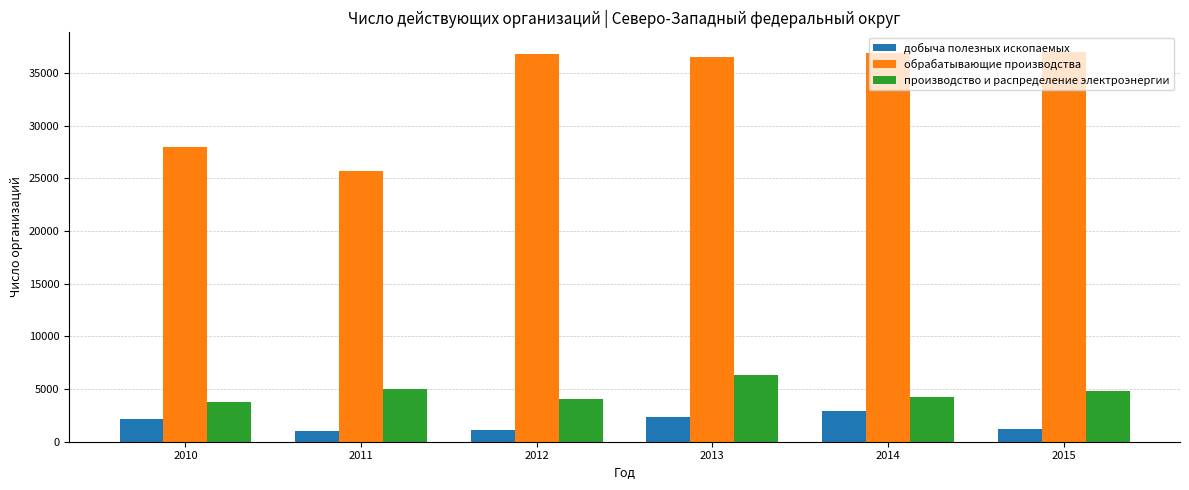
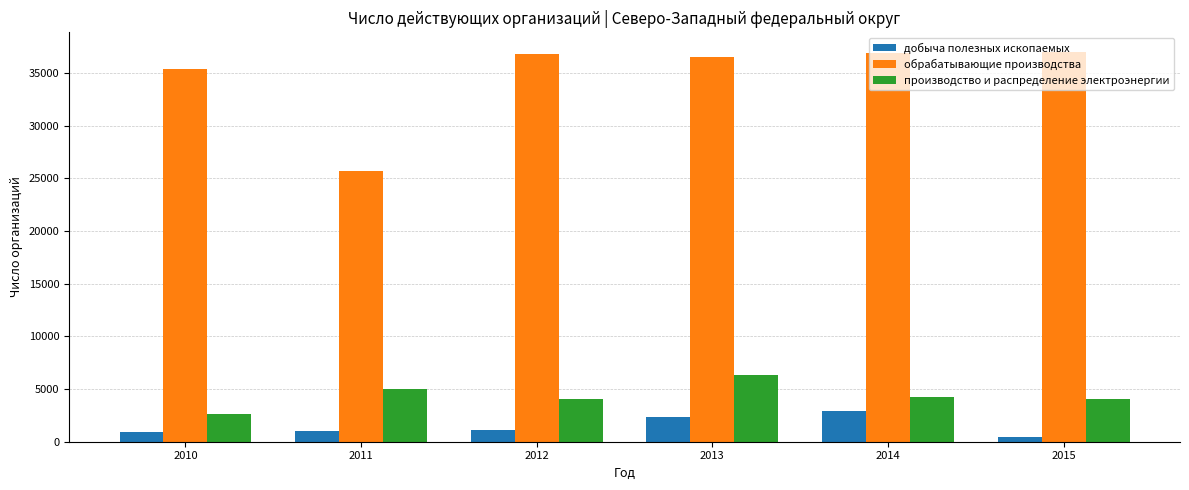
  {
    "добыча полезных ископаемых": {
-     "2010": 2100,
+     "2010": 1000,
      "2011": 1100,
      "2012": 1100,
      "2013": 2300,
      "2014": 2900,
-     "2015": 1200
+     "2015": 400
    },
    "обрабатывающие производства": {
-     "2010": 28000,
+     "2010": 35400,
      "2011": 25700,
      "2012": 36800,
      "2013": 36500
    },
    "производство и распределение электроэнергии": {
-     "2010": 3700,
+     "2010": 2700,
      "2011": 5000,
      "2012": 4000,
      "2013": 6300,
      "2014": 4200,
-     "2015": 4800
+     "2015": 4000
    }
  }
